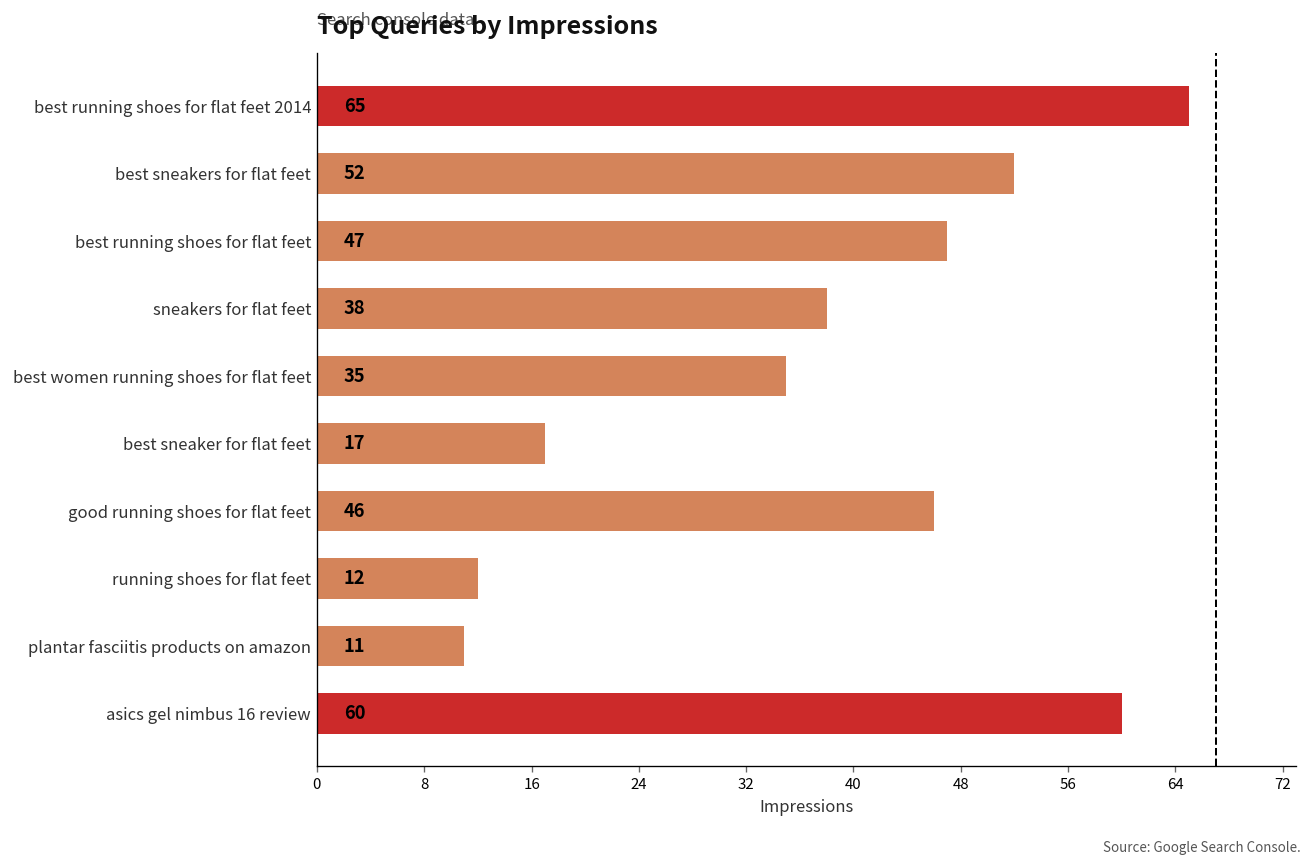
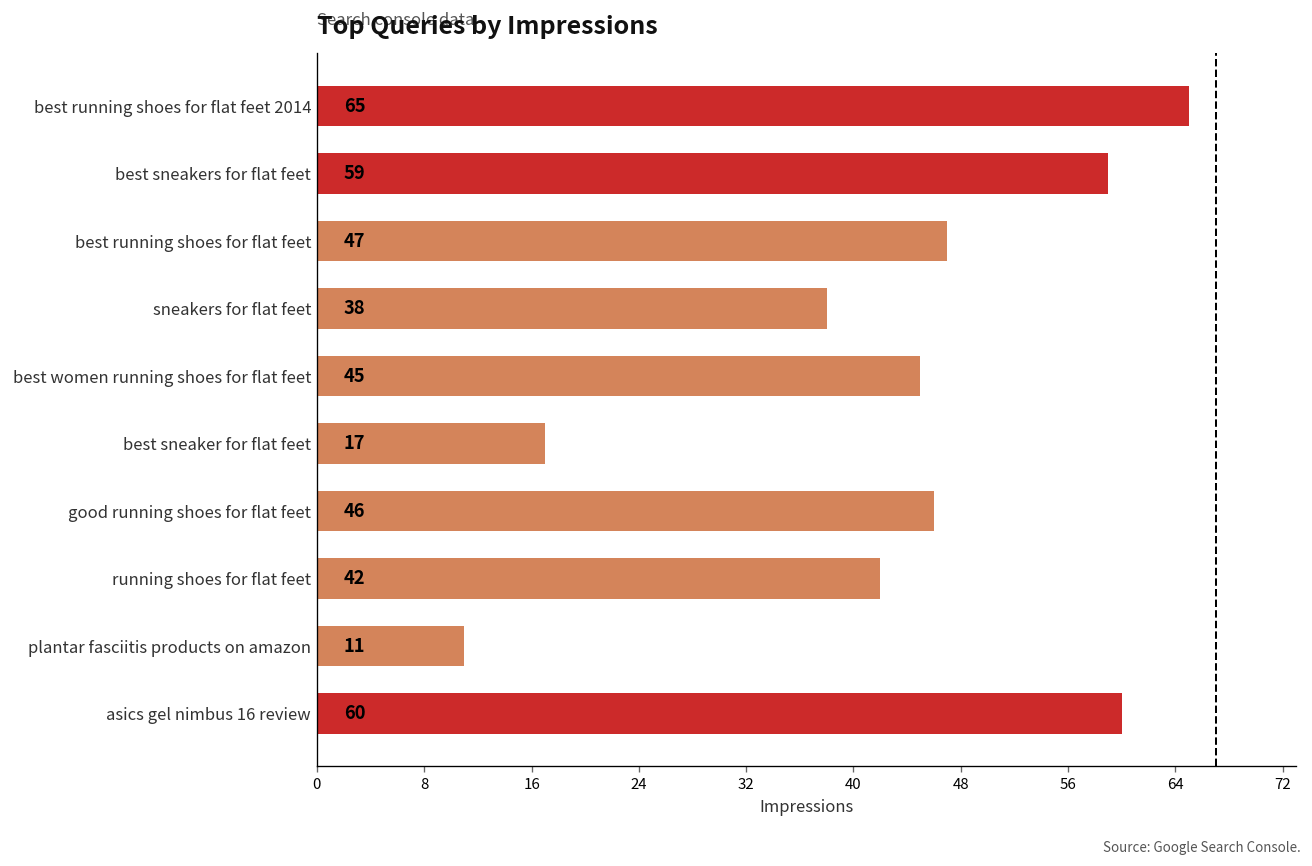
  {
    "best running shoes for flat feet 2014": 65,
-   "best sneakers for flat feet": 52,
+   "best sneakers for flat feet": 59,
    "best running shoes for flat feet": 47,
    "sneakers for flat feet": 38,
-   "best women running shoes for flat feet": 35,
+   "best women running shoes for flat feet": 45,
    "best sneaker for flat feet": 17,
    "good running shoes for flat feet": 46,
-   "running shoes for flat feet": 12,
+   "running shoes for flat feet": 42,
    "plantar fasciitis products on amazon": 11,
    "asics gel nimbus 16 review": 60
  }
